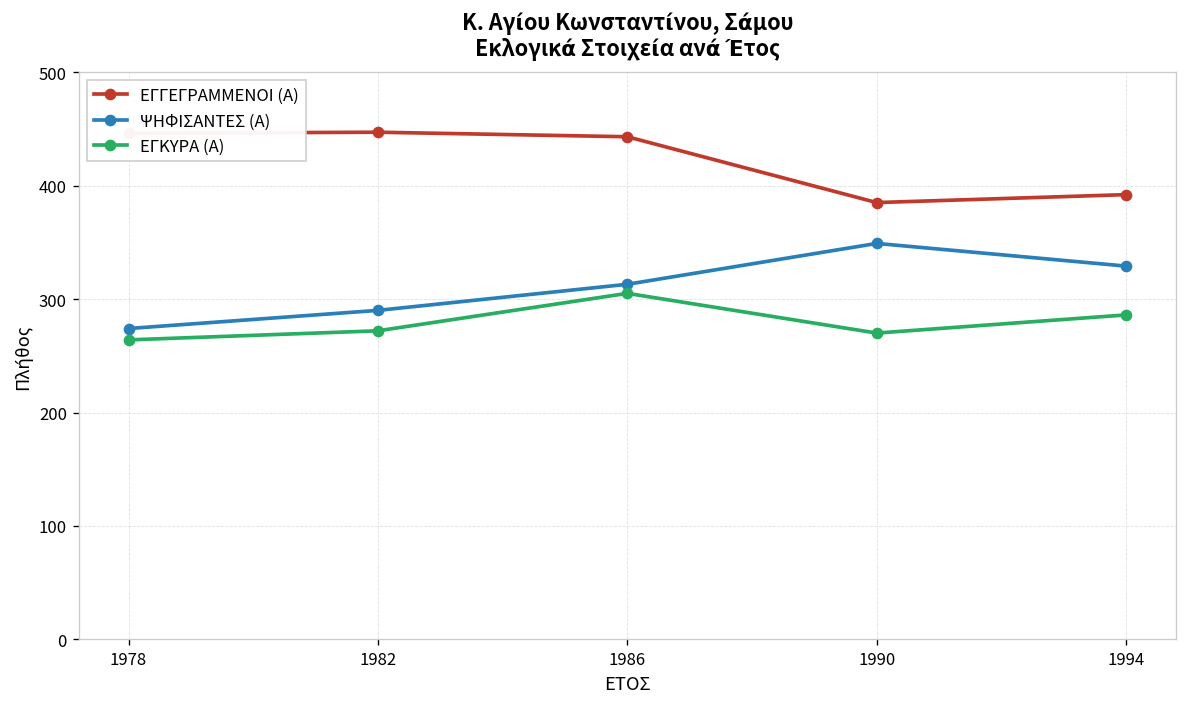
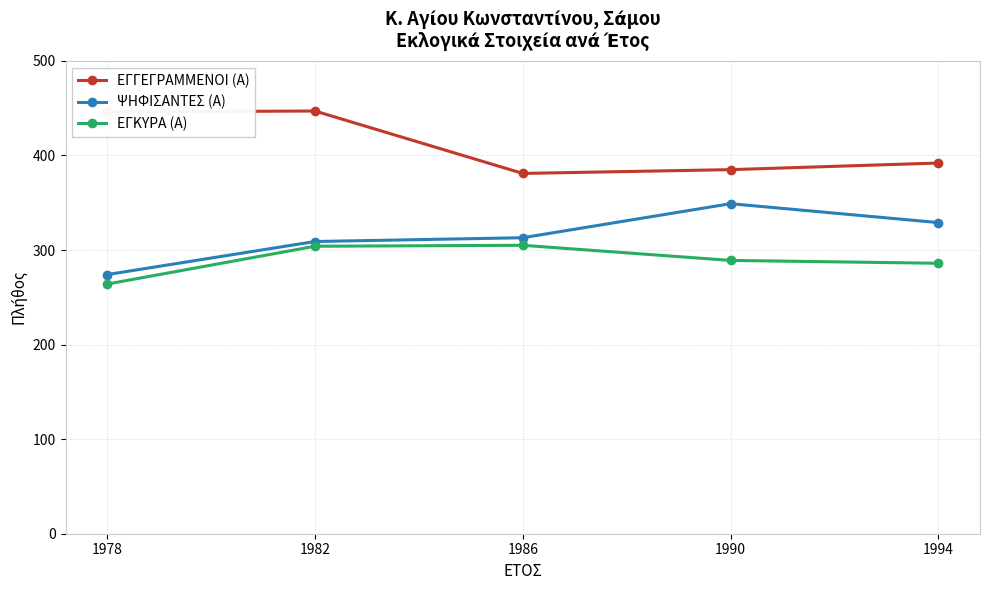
  {
    "ΕΓΓΕΓΡΑΜΜΕΝΟΙ (Α)": {
      "1982": 450,
-     "1986": 440,
+     "1986": 380,
      "1990": 390,
      "1994": 390
    },
    "ΨΗΦΙΣΑΝΤΕΣ (Α)": {
      "1978": 270,
-     "1982": 290,
+     "1982": 310,
      "1986": 310,
      "1990": 350,
      "1994": 330
    },
    "ΕΓΚΥΡΑ (Α)": {
      "1978": 260,
-     "1982": 270,
+     "1982": 300,
      "1986": 310,
-     "1990": 270,
+     "1990": 290,
      "1994": 290
    }
  }
